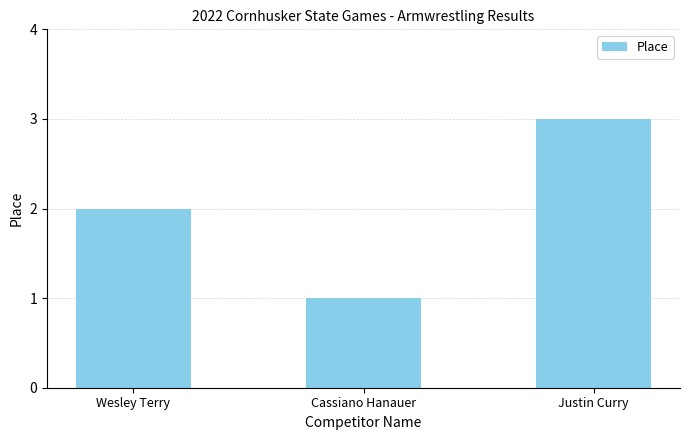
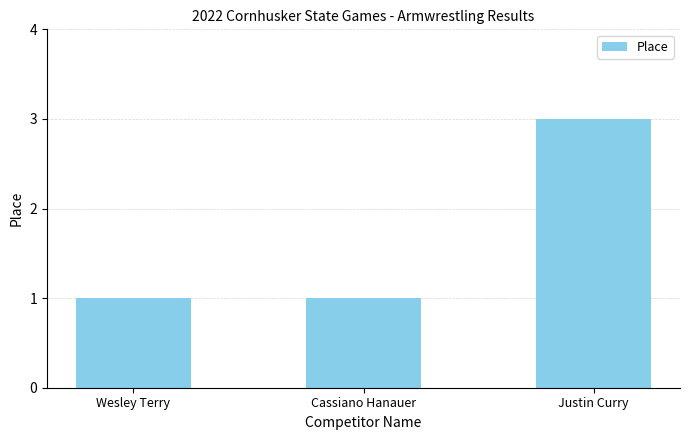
  {
-   "Wesley Terry": 2,
+   "Wesley Terry": 1,
    "Cassiano Hanauer": 1,
    "Justin Curry": 3
  }
